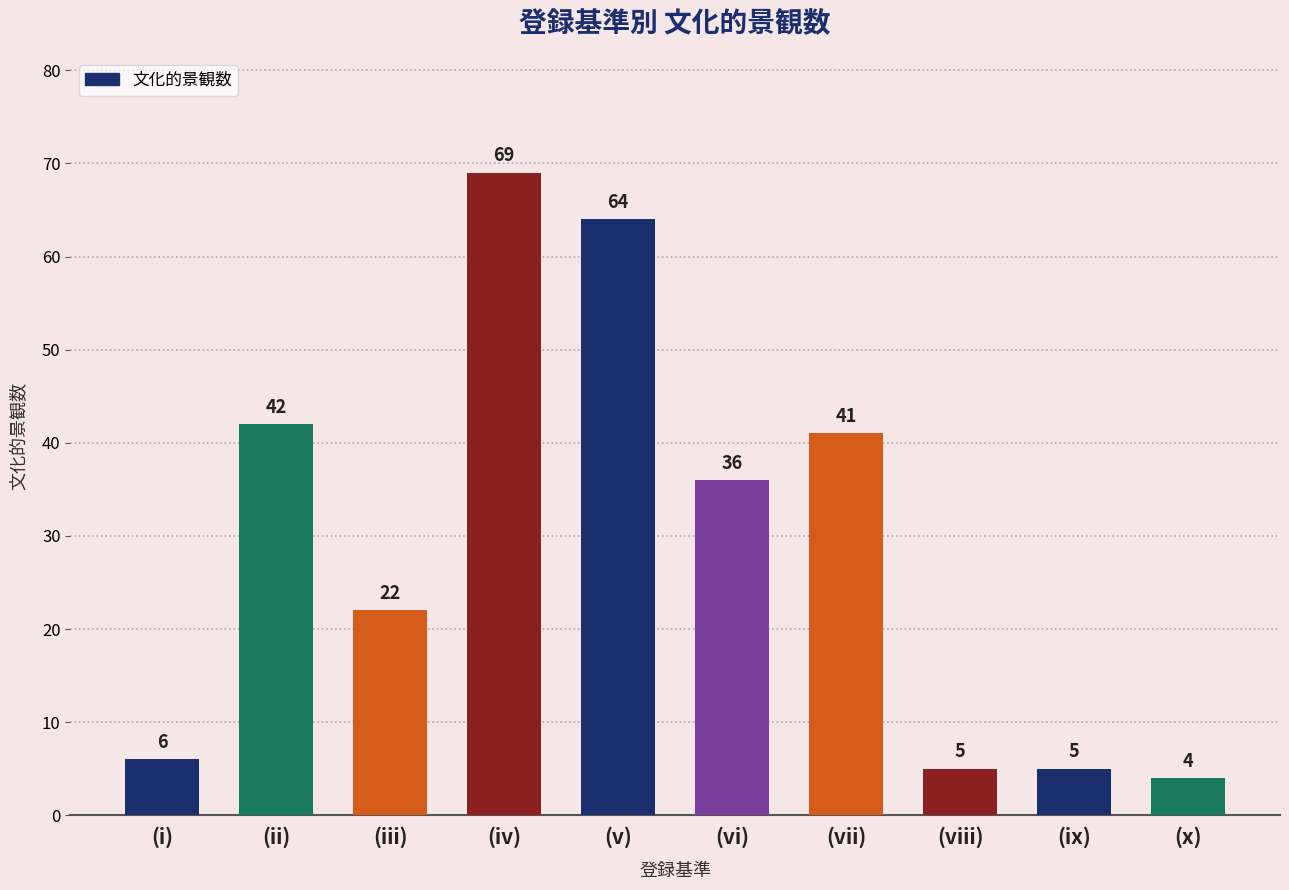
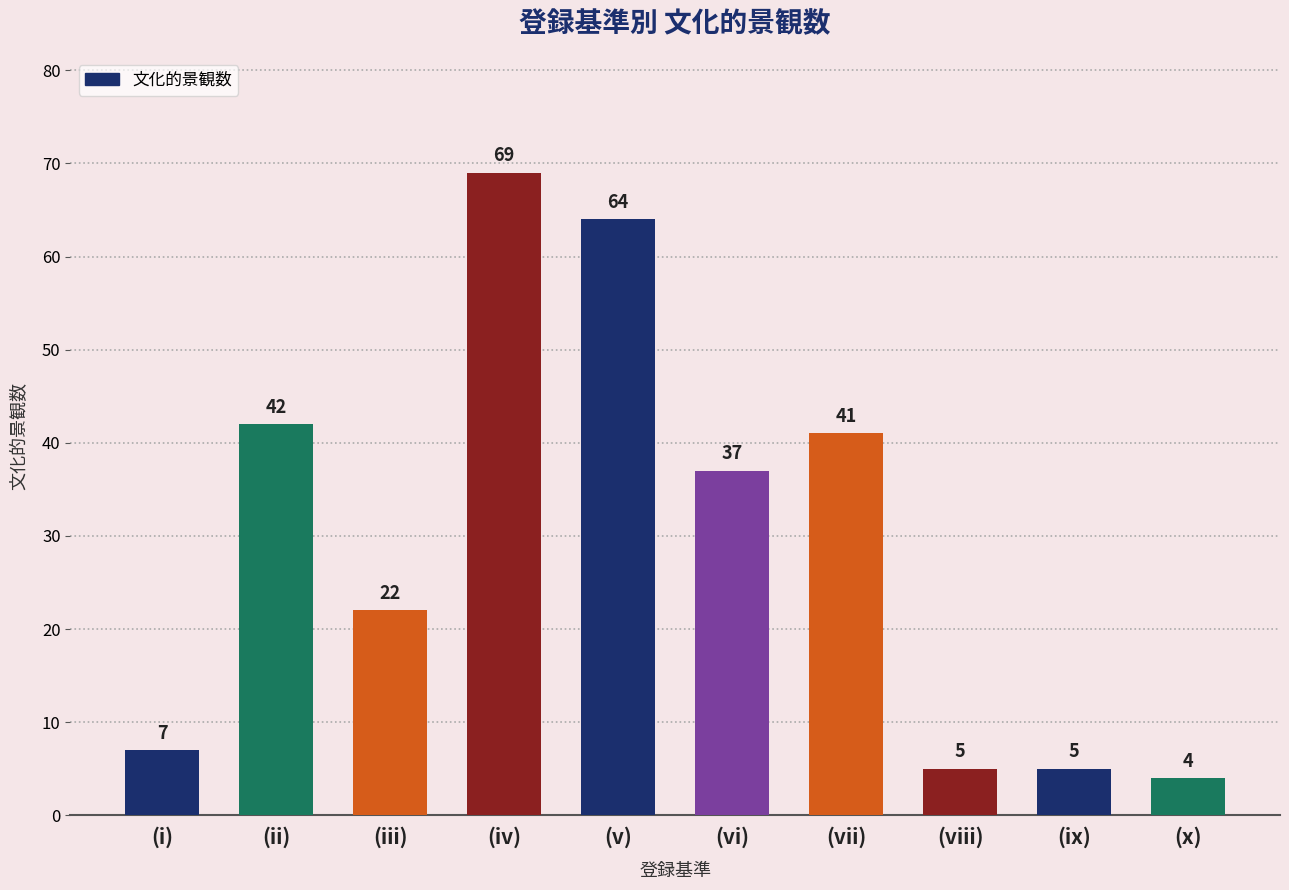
  {
-   "(i)": 6,
+   "(i)": 7,
    "(ii)": 42,
    "(iii)": 22,
    "(iv)": 69,
    "(v)": 64,
-   "(vi)": 36,
+   "(vi)": 37,
    "(vii)": 41,
    "(viii)": 5,
    "(ix)": 5,
    "(x)": 4
  }
